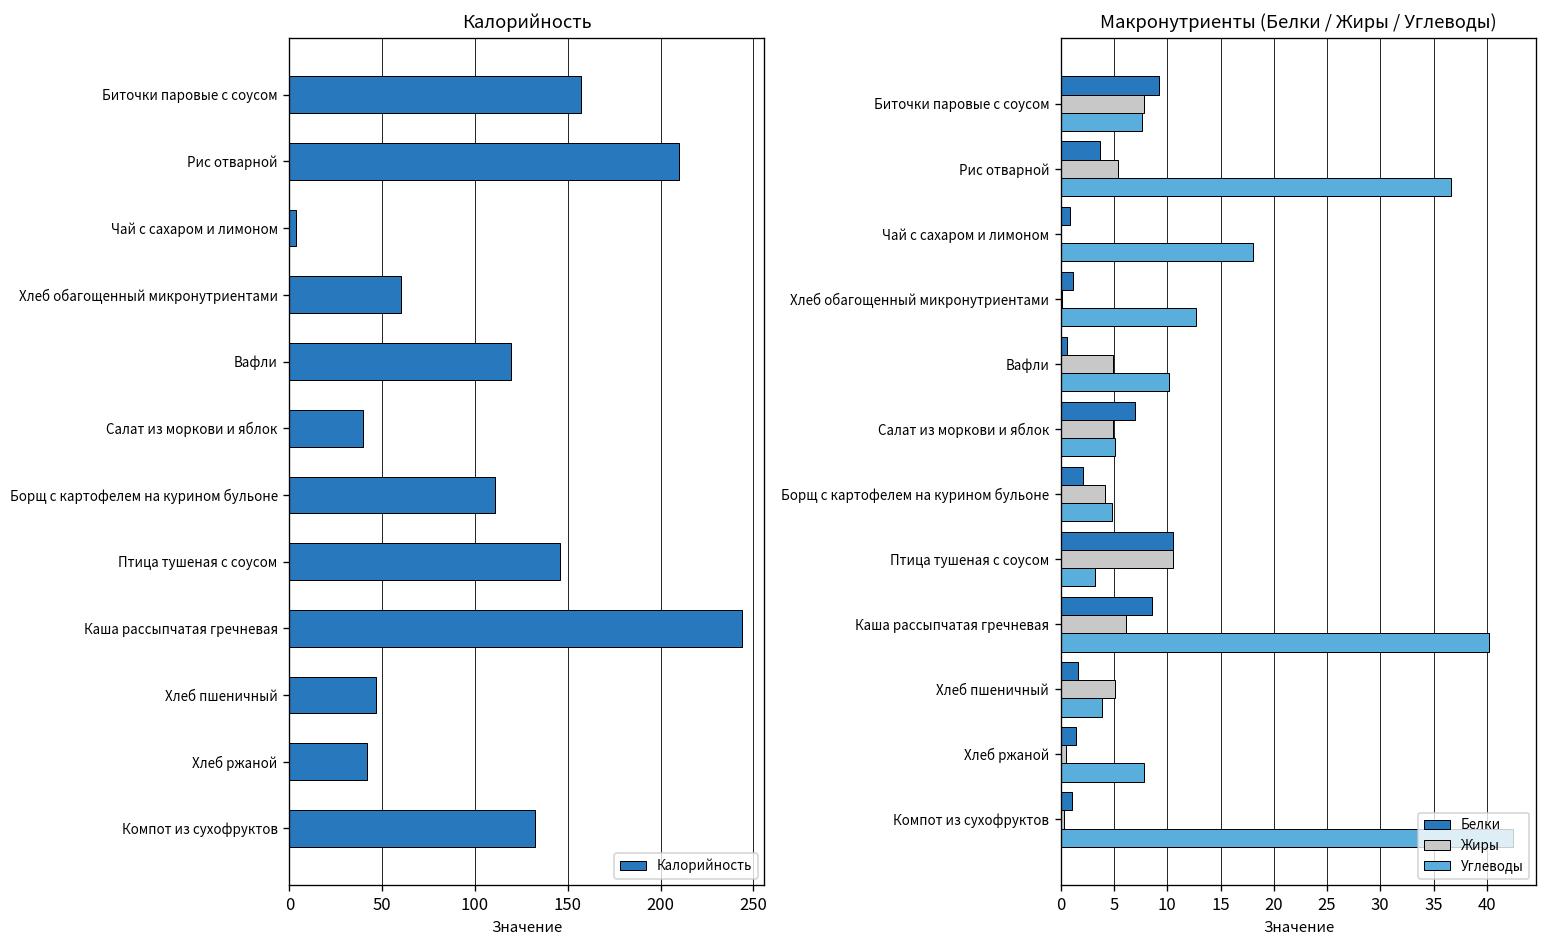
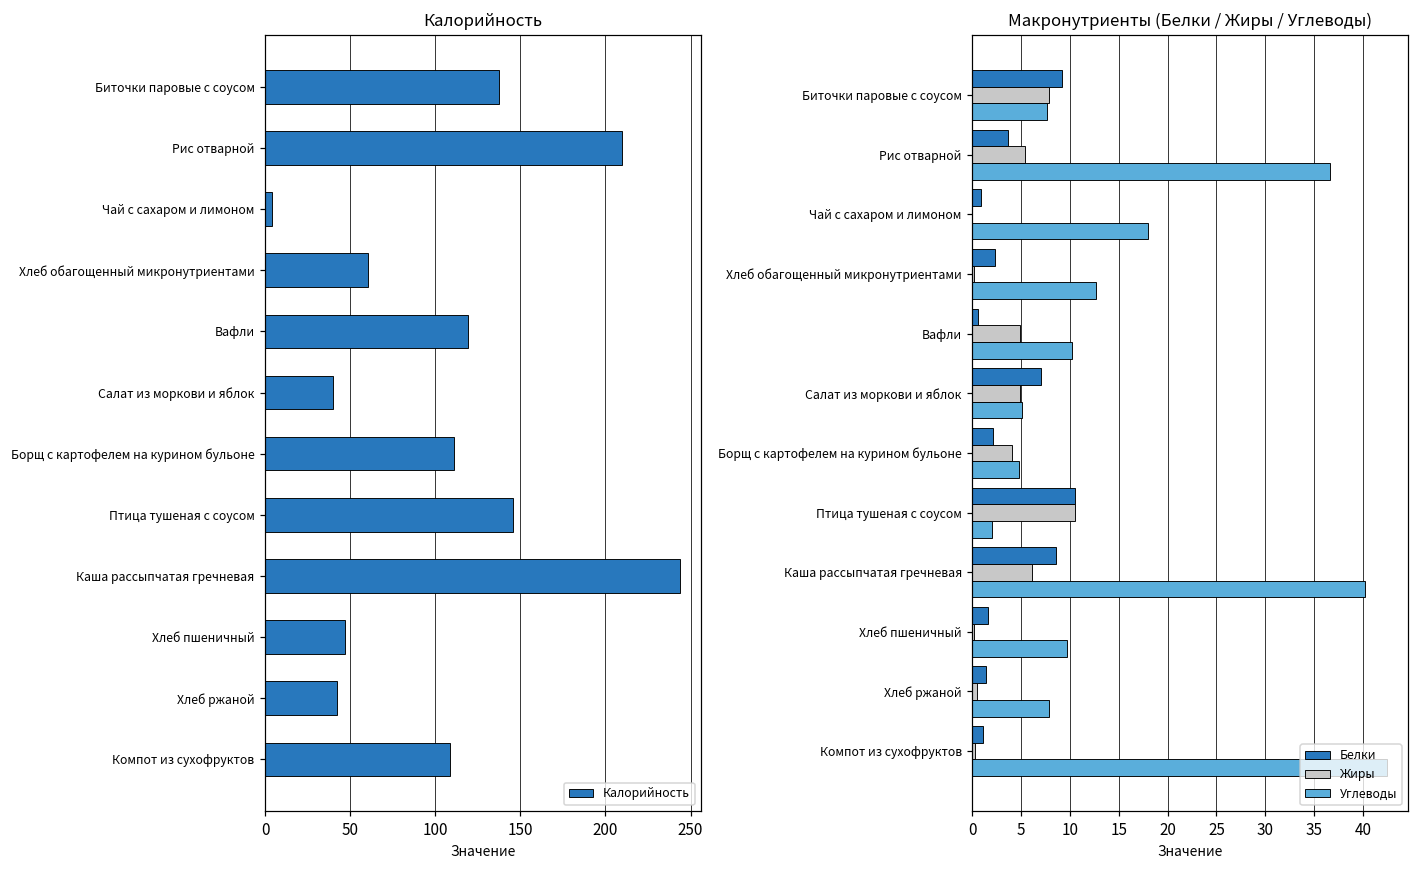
  {
    "Калорийность": {
-     "Биточки паровые с соусом": 157,
+     "Биточки паровые с соусом": 138,
      "Рис отварной": 210,
      "Чай с сахаром и лимоном": 4,
      "Хлеб обагощенный микронутриентами": 60,
      "Вафли": 119,
      "Салат из моркови и яблок": 40,
      "Борщ с картофелем на курином бульоне": 111,
      "Птица тушеная с соусом": 146,
      "Каша рассыпчатая гречневая": 244,
      "Хлеб пшеничный": 47,
      "Хлеб ржаной": 42,
-     "Компот из сухофруктов": 132
+     "Компот из сухофруктов": 108
    },
    "Макронутриенты (Белки / Жиры / Углеводы)": {
      "Белки": {
        "Биточки паровые с соусом": 9,
        "Рис отварной": 4,
        "Чай с сахаром и лимоном": 1,
-       "Хлеб обагощенный микронутриентами": 1,
+       "Хлеб обагощенный микронутриентами": 2,
        "Вафли": 1,
        "Салат из моркови и яблок": 7,
        "Борщ с картофелем на курином бульоне": 2,
        "Птица тушеная с соусом": 11,
        "Каша рассыпчатая гречневая": 9,
        "Хлеб пшеничный": 2,
        "Хлеб ржаной": 1,
        "Компот из сухофруктов": 1
      },
      "Жиры": {
        "Биточки паровые с соусом": 8,
        "Рис отварной": 5,
        "Чай с сахаром и лимоном": 0,
        "Вафли": 5,
        "Салат из моркови и яблок": 5,
        "Борщ с картофелем на курином бульоне": 4,
        "Птица тушеная с соусом": 11,
        "Каша рассыпчатая гречневая": 6,
-       "Хлеб пшеничный": 5,
+       "Хлеб пшеничный": 0,
        "Хлеб ржаной": 0,
        "Компот из сухофруктов": 0
      },
      "Углеводы": {
        "Биточки паровые с соусом": 8,
        "Рис отварной": 37,
        "Чай с сахаром и лимоном": 18,
        "Хлеб обагощенный микронутриентами": 13,
        "Вафли": 10,
        "Салат из моркови и яблок": 5,
        "Борщ с картофелем на курином бульоне": 5,
-       "Птица тушеная с соусом": 3,
+       "Птица тушеная с соусом": 2,
        "Каша рассыпчатая гречневая": 40,
-       "Хлеб пшеничный": 4,
+       "Хлеб пшеничный": 10,
        "Хлеб ржаной": 8
      }
    }
  }
